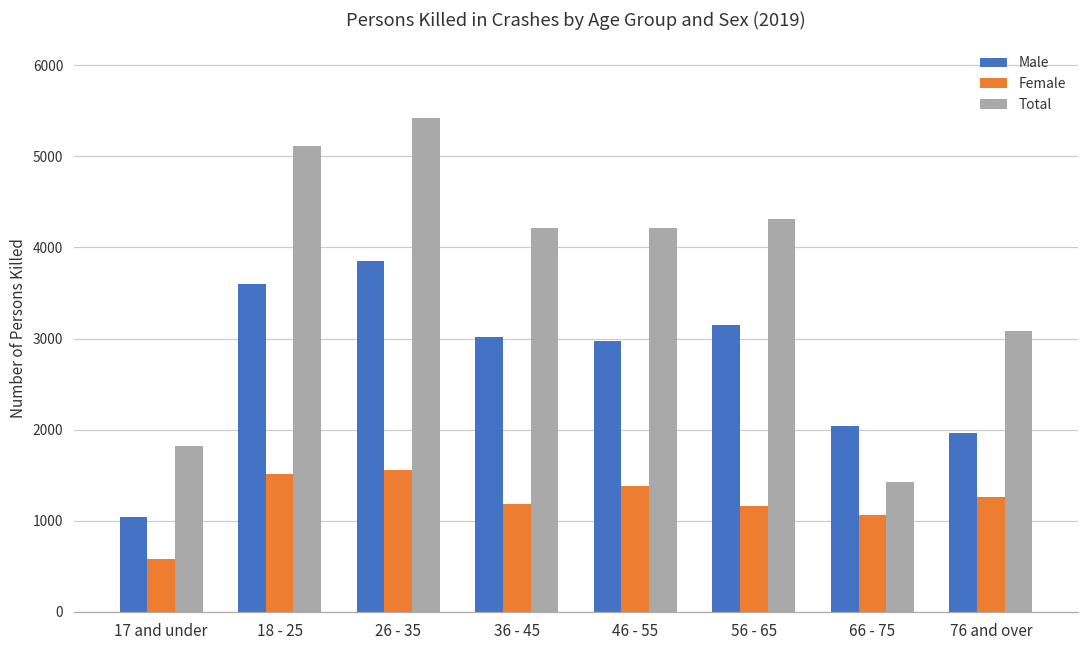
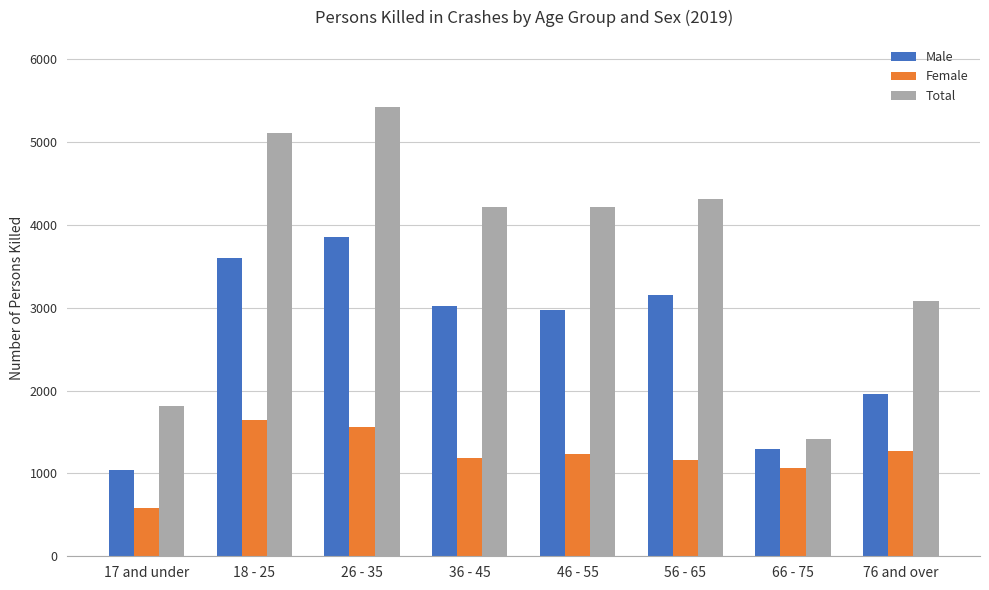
  {
    "Male": {
      "17 and under": 1000,
      "18 - 25": 3600,
      "26 - 35": 3900,
      "36 - 45": 3000,
      "46 - 55": 3000,
      "56 - 65": 3200,
-     "66 - 75": 2000,
+     "66 - 75": 1300,
      "76 and over": 2000
    },
    "Female": {
      "17 and under": 600,
-     "18 - 25": 1500,
+     "18 - 25": 1600,
      "26 - 35": 1600,
      "36 - 45": 1200,
-     "46 - 55": 1400,
+     "46 - 55": 1200,
      "56 - 65": 1200,
      "66 - 75": 1100,
      "76 and over": 1300
    },
    "Total": {
      "17 and under": 1800,
      "18 - 25": 5100,
      "26 - 35": 5400,
      "36 - 45": 4200,
      "46 - 55": 4200,
      "56 - 65": 4300,
      "66 - 75": 1400,
      "76 and over": 3100
    }
  }
